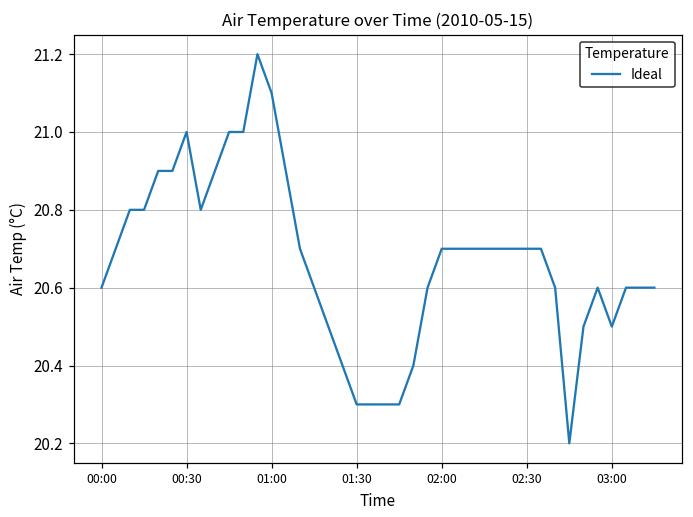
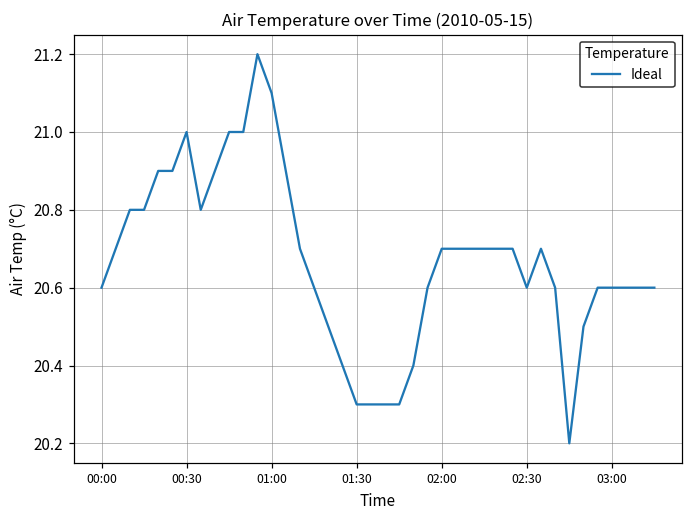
  {
    "00:00": 20.6,
    "00:30": 21.0,
    "01:00": 21.1,
    "01:30": 20.3,
    "02:00": 20.7,
-   "02:30": 20.7,
-   "03:00": 20.5
+   "02:30": 20.6,
+   "03:00": 20.6
  }
